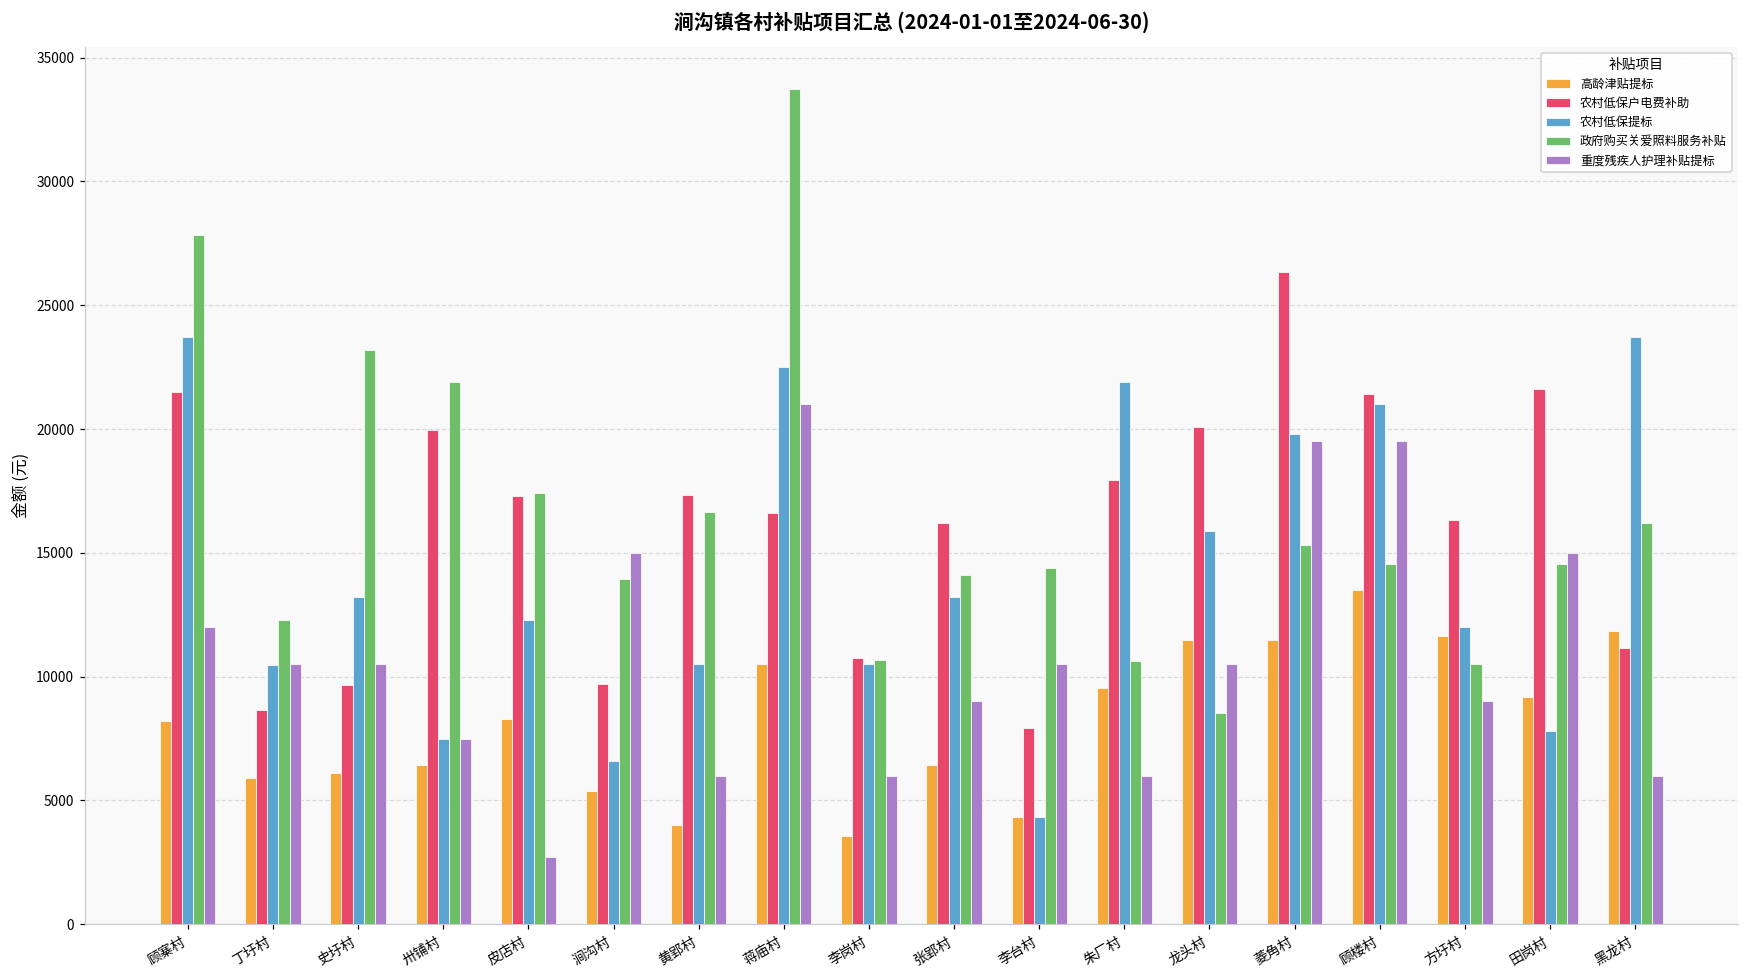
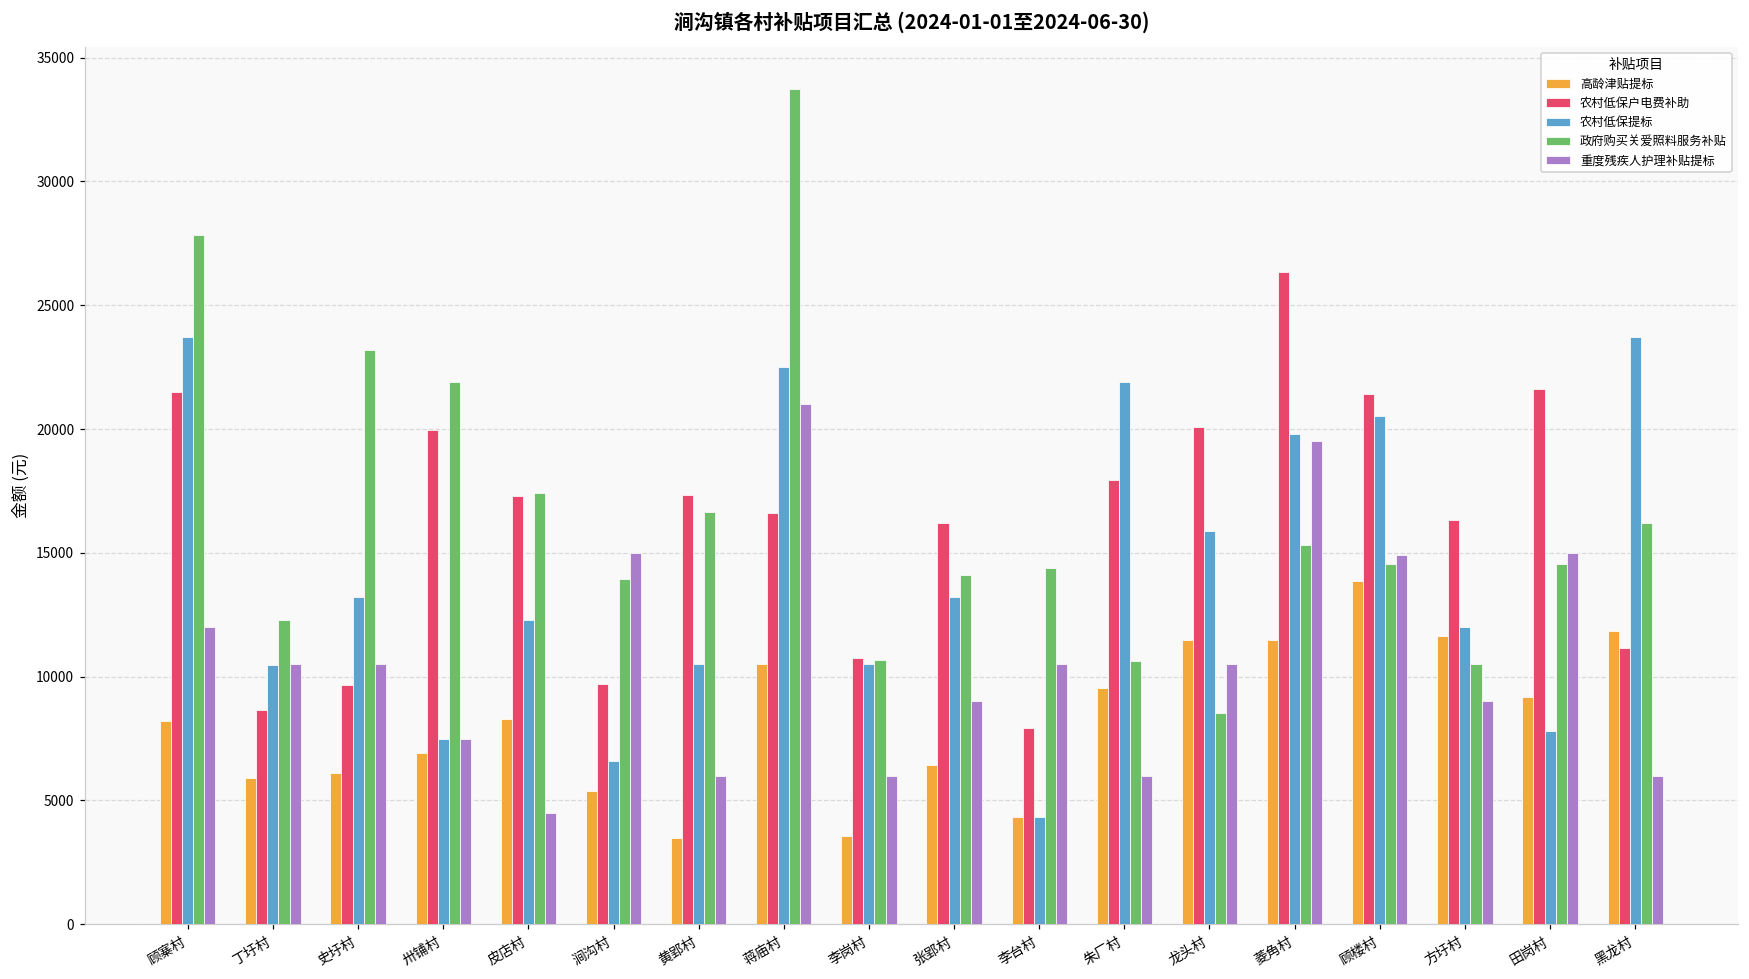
  {
    "高龄津贴提标": {
      "顾寨村": 8200,
      "丁圩村": 5900,
      "史圩村": 6100,
-     "卅铺村": 6400,
+     "卅铺村": 6900,
      "皮店村": 8300,
      "涧沟村": 5400,
-     "黄郢村": 4000,
+     "黄郢村": 3500,
      "蒋庙村": 10500,
      "李岗村": 3600,
      "张郢村": 6400,
      "李台村": 4300,
      "朱厂村": 9500,
      "龙头村": 11500,
      "菱角村": 11500,
-     "顾楼村": 13500,
+     "顾楼村": 13900,
      "方圩村": 11700,
      "田岗村": 9200,
      "黑龙村": 11900
    },
    "农村低保户电费补助": {
      "顾寨村": 21500,
      "丁圩村": 8600,
      "史圩村": 9700,
      "卅铺村": 20000,
      "皮店村": 17300,
      "涧沟村": 9700,
      "黄郢村": 17300,
      "蒋庙村": 16600,
      "李岗村": 10700,
      "张郢村": 16200,
      "李台村": 7900,
      "朱厂村": 17900,
      "龙头村": 20100,
      "菱角村": 26300,
      "顾楼村": 21400,
      "方圩村": 16300,
      "田岗村": 21600,
      "黑龙村": 11200
    },
    "农村低保提标": {
      "顾寨村": 23700,
      "丁圩村": 10500,
      "史圩村": 13200,
      "卅铺村": 7500,
      "皮店村": 12300,
      "涧沟村": 6600,
      "黄郢村": 10500,
      "蒋庙村": 22500,
      "李岗村": 10500,
      "张郢村": 13200,
      "李台村": 4300,
      "朱厂村": 21900,
      "龙头村": 15900,
      "菱角村": 19800,
-     "顾楼村": 21000,
+     "顾楼村": 20500,
      "方圩村": 12000,
      "田岗村": 7800,
      "黑龙村": 23700
    },
    "政府购买关爱照料服务补贴": {
      "顾寨村": 27800,
      "丁圩村": 12300,
      "史圩村": 23200,
      "卅铺村": 21900,
      "皮店村": 17400,
      "涧沟村": 14000,
      "黄郢村": 16700,
      "蒋庙村": 33800,
      "李岗村": 10700,
      "张郢村": 14100,
      "李台村": 14400,
      "朱厂村": 10700,
      "龙头村": 8600,
      "菱角村": 15300,
      "顾楼村": 14600,
      "方圩村": 10500,
      "田岗村": 14600,
      "黑龙村": 16200
    },
    "重度残疾人护理补贴提标": {
      "顾寨村": 12000,
      "丁圩村": 10500,
      "史圩村": 10500,
      "卅铺村": 7500,
-     "皮店村": 2700,
+     "皮店村": 4500,
      "涧沟村": 15000,
      "黄郢村": 6000,
      "蒋庙村": 21000,
      "李岗村": 6000,
      "张郢村": 9000,
      "李台村": 10500,
      "朱厂村": 6000,
      "龙头村": 10500,
      "菱角村": 19500,
-     "顾楼村": 19500,
+     "顾楼村": 14900,
      "方圩村": 9000,
      "田岗村": 15000,
      "黑龙村": 6000
    }
  }
